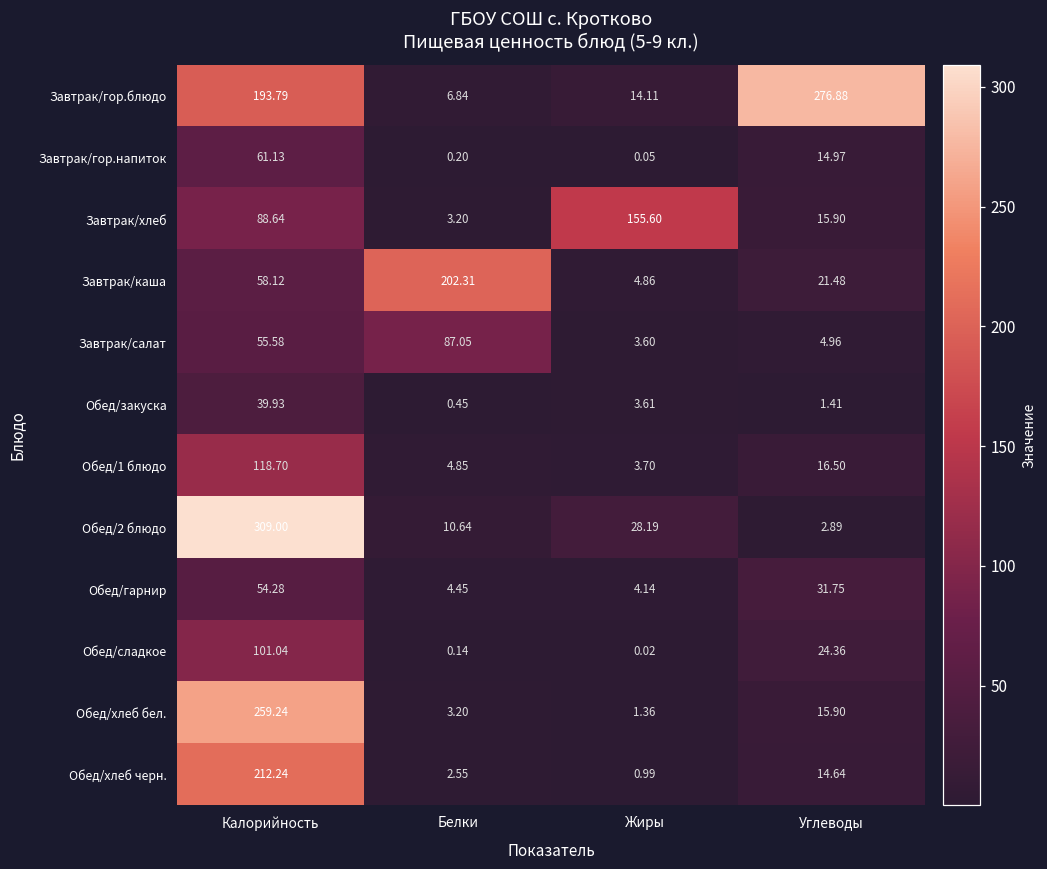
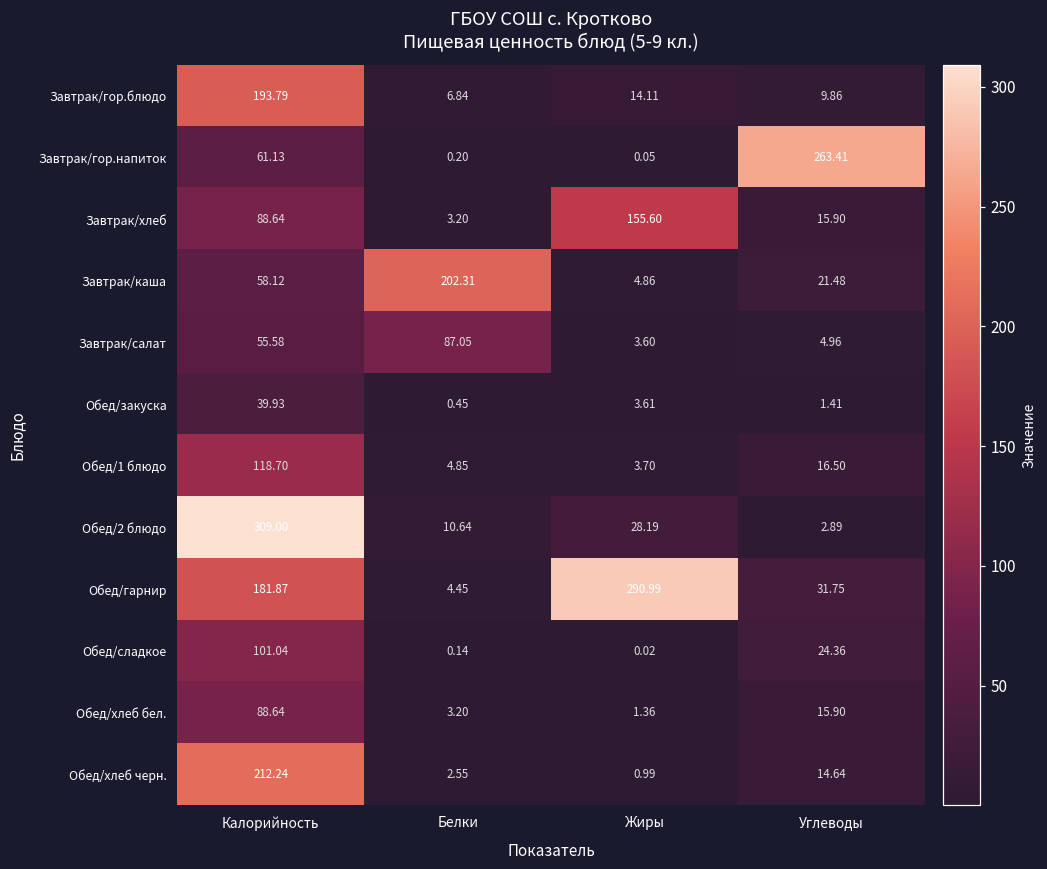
  {
    "Завтрак/гор.блюдо": {
      "Калорийность": 193.79,
      "Белки": 6.84,
      "Жиры": 14.11,
-     "Углеводы": 276.88
+     "Углеводы": 9.86
    },
    "Завтрак/гор.напиток": {
      "Калорийность": 61.13,
      "Белки": 0.20,
      "Жиры": 0.05,
-     "Углеводы": 14.97
+     "Углеводы": 263.41
    },
    "Завтрак/хлеб": {
      "Калорийность": 88.64,
      "Белки": 3.20,
      "Жиры": 155.60,
      "Углеводы": 15.90
    },
    "Завтрак/каша": {
      "Калорийность": 58.12,
      "Белки": 202.31,
      "Жиры": 4.86,
      "Углеводы": 21.48
    },
    "Завтрак/салат": {
      "Калорийность": 55.58,
      "Белки": 87.05,
      "Жиры": 3.60,
      "Углеводы": 4.96
    },
    "Обед/закуска": {
      "Калорийность": 39.93,
      "Белки": 0.45,
      "Жиры": 3.61,
      "Углеводы": 1.41
    },
    "Обед/1 блюдо": {
      "Калорийность": 118.70,
      "Белки": 4.85,
      "Жиры": 3.70,
      "Углеводы": 16.50
    },
    "Обед/2 блюдо": {
      "Белки": 10.64,
      "Жиры": 28.19,
      "Углеводы": 2.89
    },
    "Обед/гарнир": {
-     "Калорийность": 54.28,
+     "Калорийность": 181.87,
      "Белки": 4.45,
-     "Жиры": 4.14,
+     "Жиры": 290.99,
      "Углеводы": 31.75
    },
    "Обед/сладкое": {
      "Калорийность": 101.04,
      "Белки": 0.14,
      "Жиры": 0.02,
      "Углеводы": 24.36
    },
    "Обед/хлеб бел.": {
-     "Калорийность": 259.24,
+     "Калорийность": 88.64,
      "Белки": 3.20,
      "Жиры": 1.36,
      "Углеводы": 15.90
    },
    "Обед/хлеб черн.": {
      "Калорийность": 212.24,
      "Белки": 2.55,
      "Жиры": 0.99,
      "Углеводы": 14.64
    }
  }
